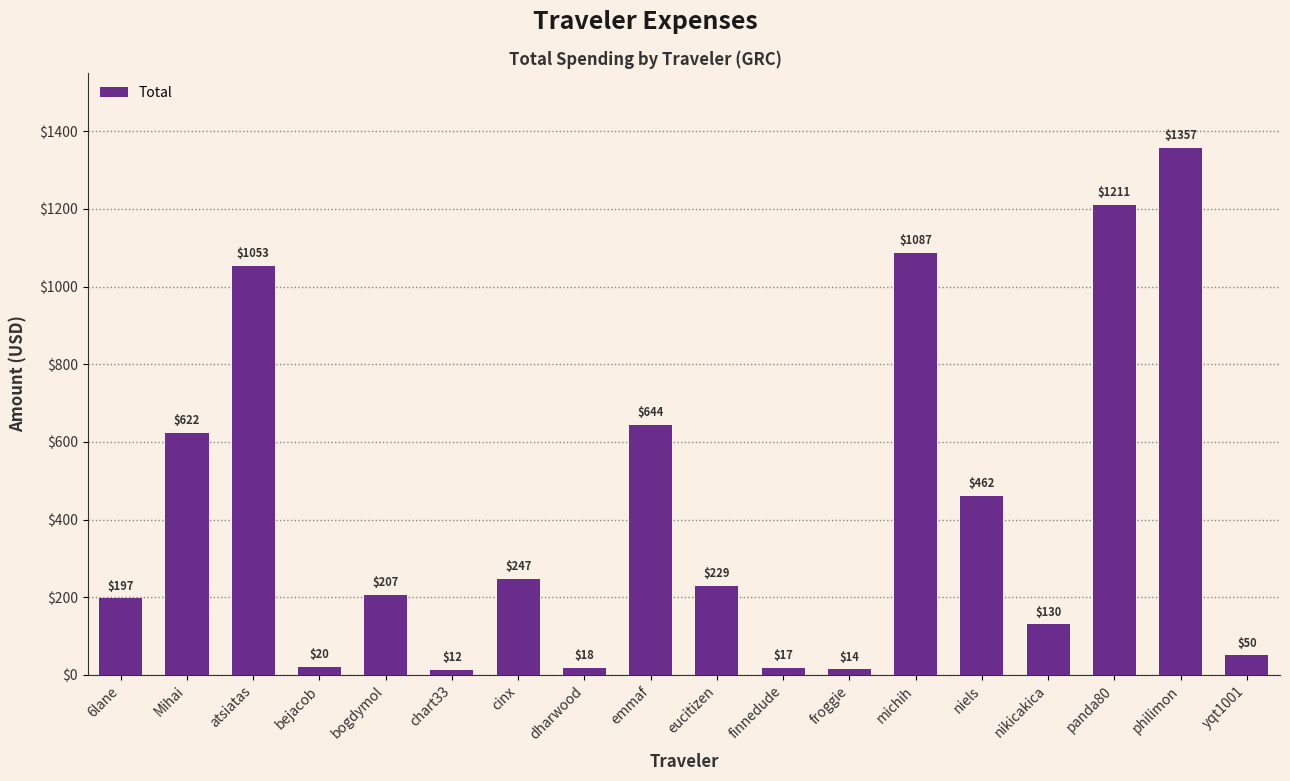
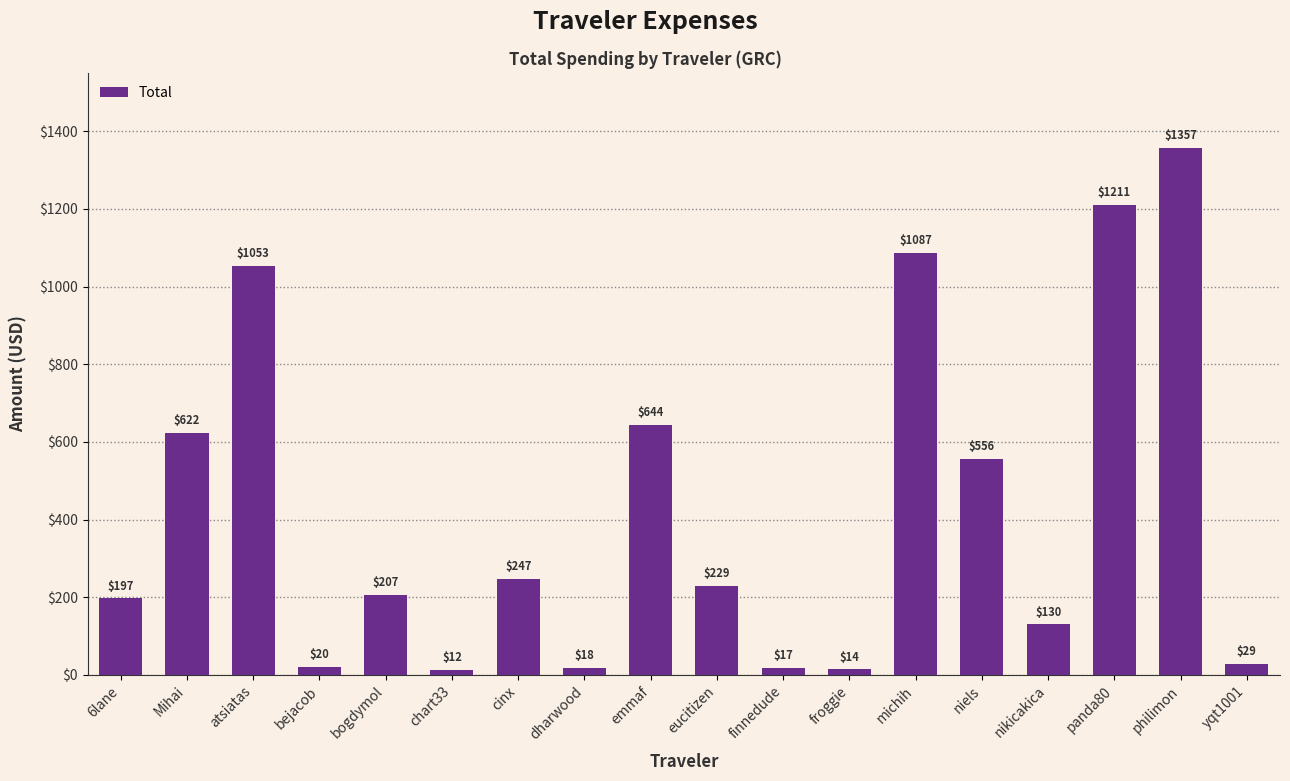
  {
    "6lane": "$197",
    "Mihai": "$622",
    "atsiatas": "$1053",
    "bejacob": "$20",
    "bogdymol": "$207",
    "chart33": "$12",
    "cinx": "$247",
    "dharwood": "$18",
    "emmaf": "$644",
    "eucitizen": "$229",
    "finnedude": "$17",
    "froggie": "$14",
    "michih": "$1087",
-   "niels": "$462",
+   "niels": "$556",
    "nikicakica": "$130",
    "panda80": "$1211",
    "philimon": "$1357",
-   "yqt1001": "$50"
+   "yqt1001": "$29"
  }
